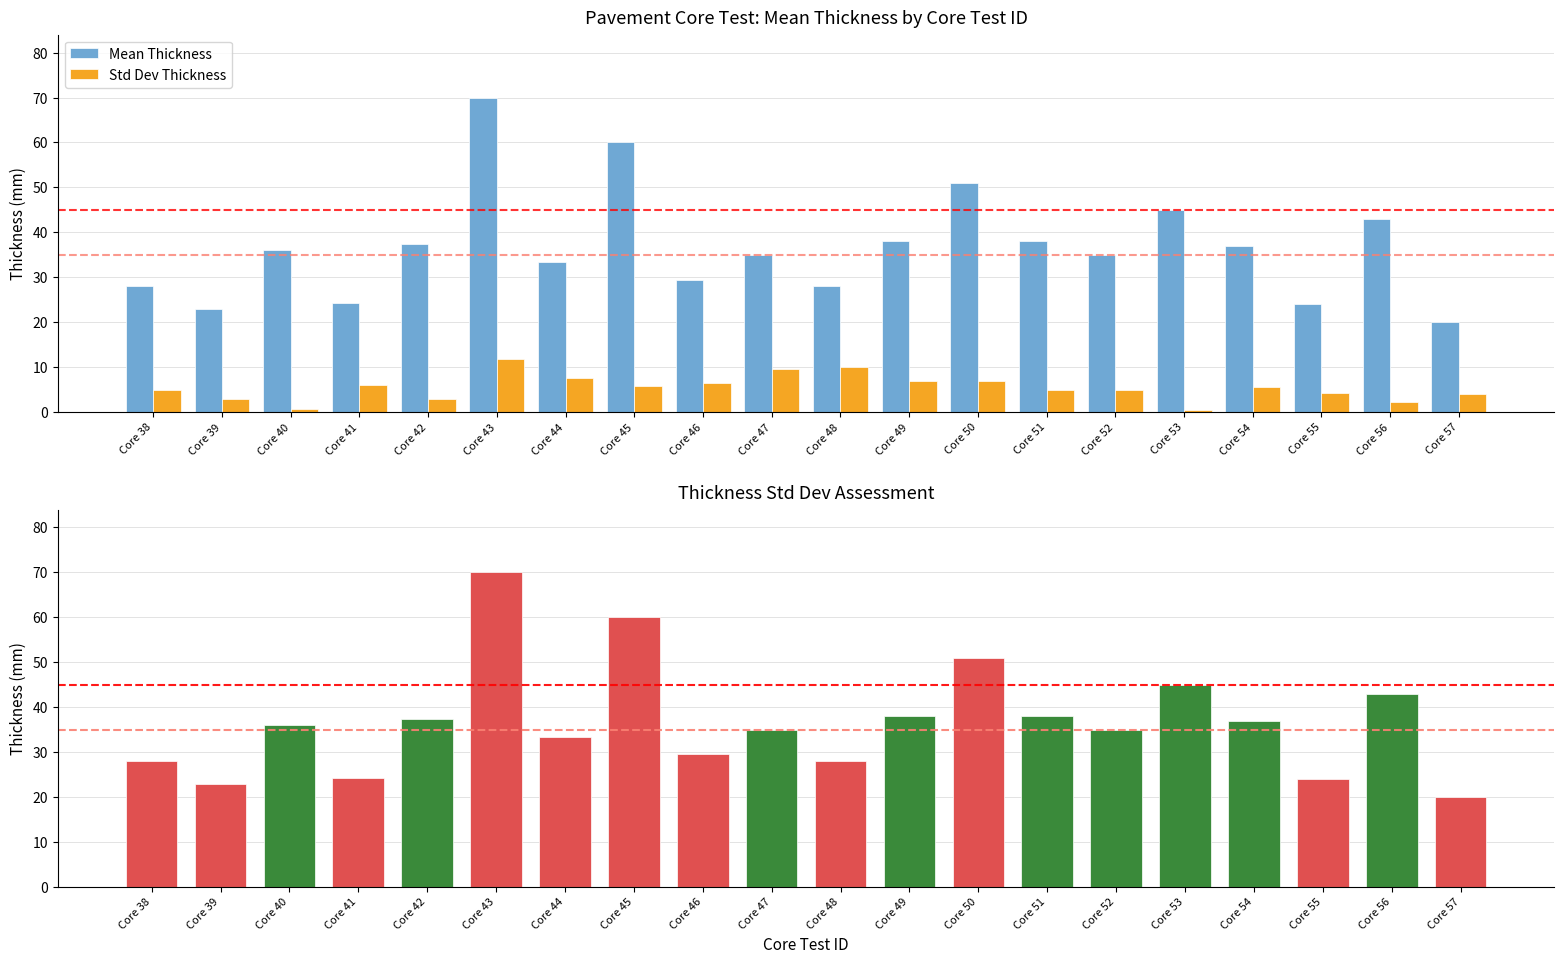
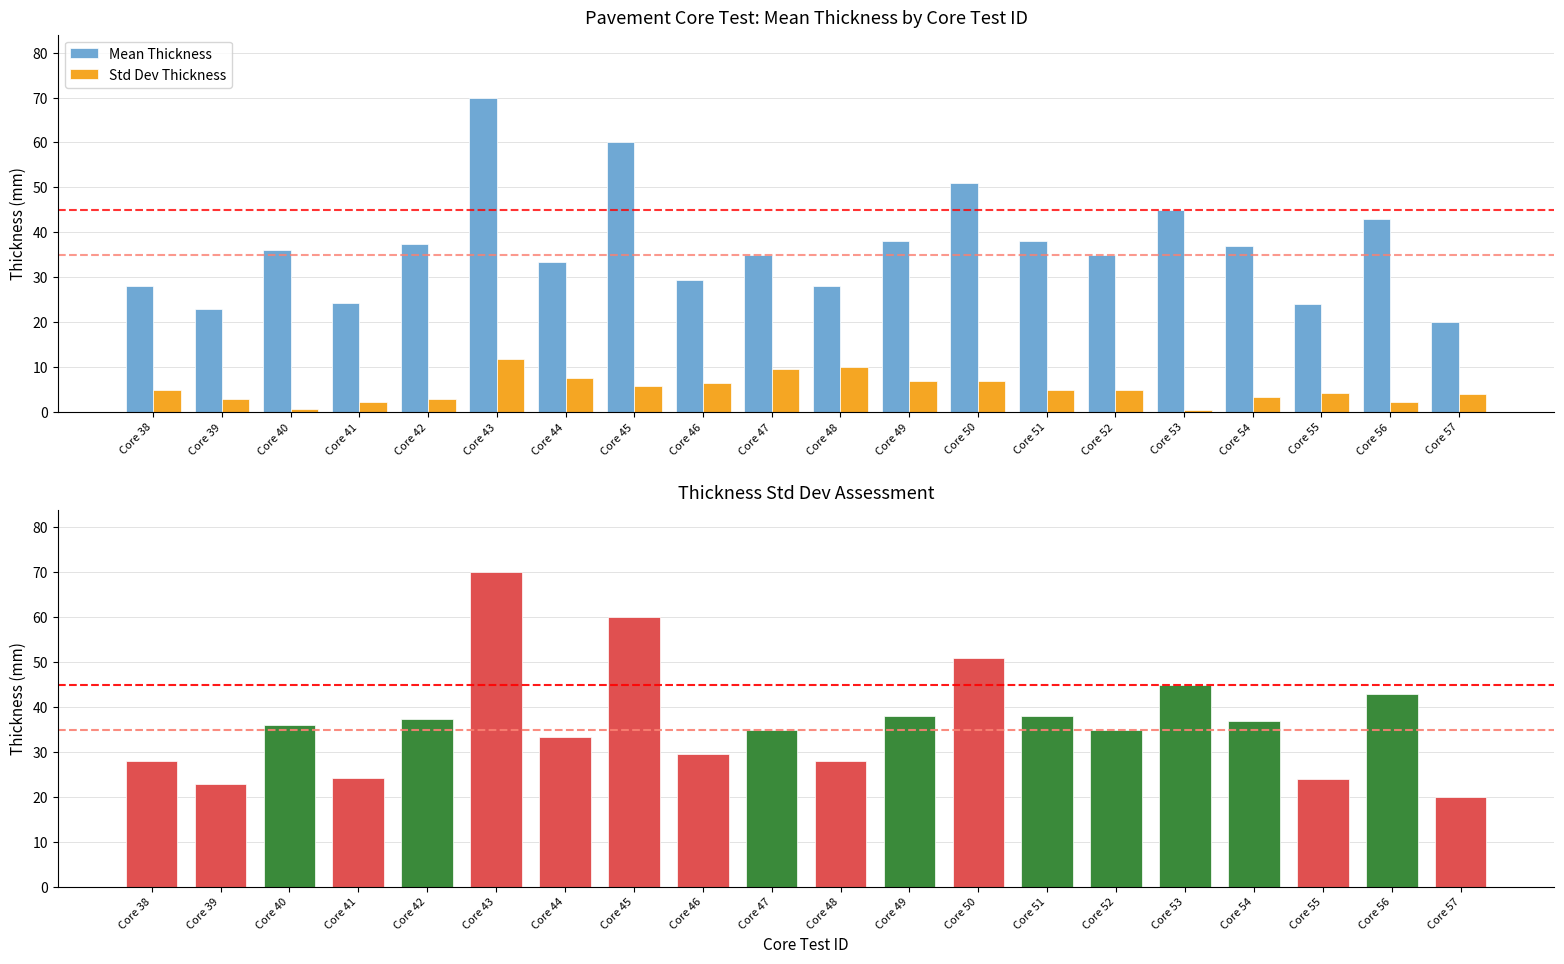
  {
    "Pavement Core Test: Mean Thickness by Core Test ID": {
      "Mean Thickness": {
        "Core 38": 28,
        "Core 39": 23,
        "Core 40": 36,
        "Core 41": 24,
        "Core 42": 37,
        "Core 43": 70,
        "Core 44": 33,
        "Core 45": 60,
        "Core 46": 30,
        "Core 47": 35,
        "Core 48": 28,
        "Core 49": 38,
        "Core 50": 51,
        "Core 51": 38,
        "Core 52": 35,
        "Core 53": 45,
        "Core 54": 37,
        "Core 55": 24,
        "Core 56": 43,
        "Core 57": 20
      },
      "Std Dev Thickness": {
        "Core 38": 5,
        "Core 39": 3,
        "Core 40": 1,
-       "Core 41": 6,
+       "Core 41": 2,
        "Core 42": 3,
        "Core 43": 12,
        "Core 44": 8,
        "Core 45": 6,
        "Core 46": 6,
        "Core 47": 10,
        "Core 48": 10,
        "Core 49": 7,
        "Core 50": 7,
        "Core 51": 5,
        "Core 52": 5,
-       "Core 54": 6,
+       "Core 54": 3,
        "Core 55": 4,
        "Core 56": 2,
        "Core 57": 4
      }
    },
    "Thickness Std Dev Assessment": {
      "Core 38": 28,
      "Core 39": 23,
      "Core 40": 36,
      "Core 41": 24,
      "Core 42": 37,
      "Core 43": 70,
      "Core 44": 33,
      "Core 45": 60,
      "Core 46": 30,
      "Core 47": 35,
      "Core 48": 28,
      "Core 49": 38,
      "Core 50": 51,
      "Core 51": 38,
      "Core 52": 35,
      "Core 53": 45,
      "Core 54": 37,
      "Core 55": 24,
      "Core 56": 43,
      "Core 57": 20
    }
  }
